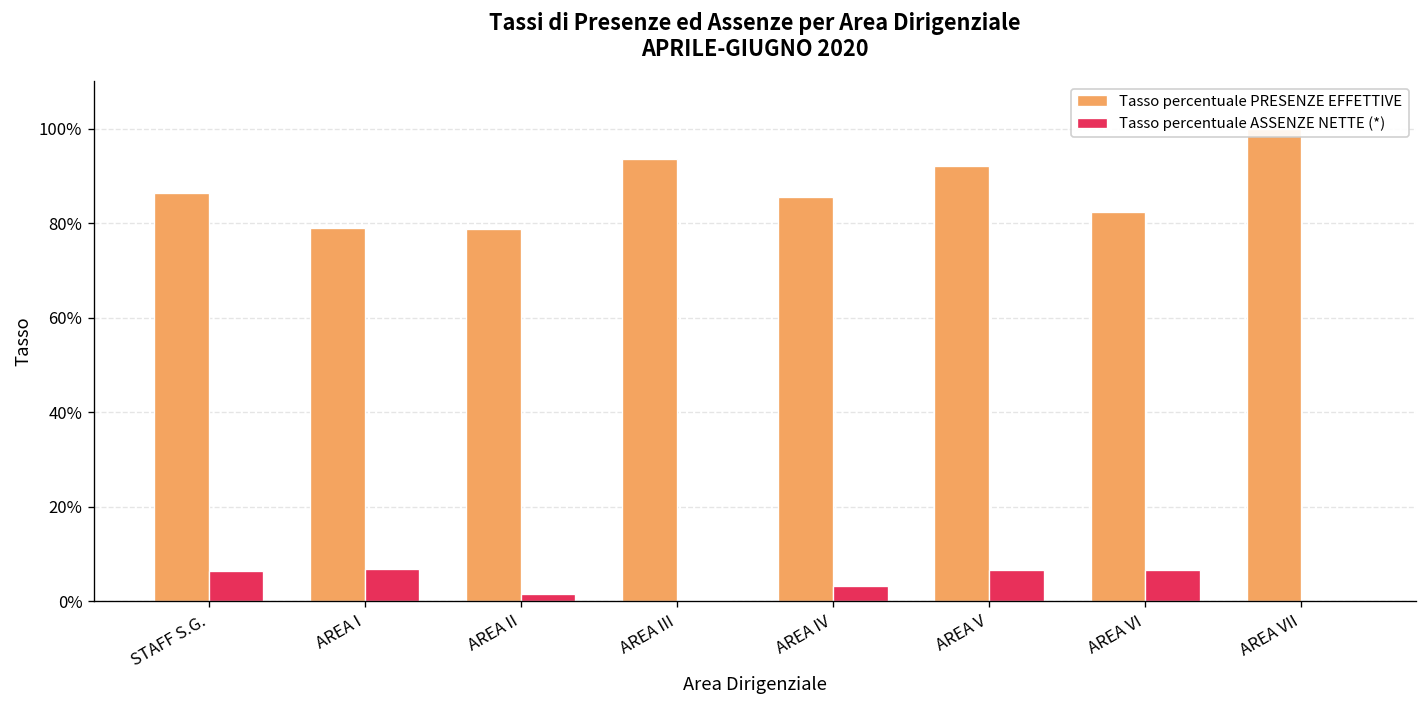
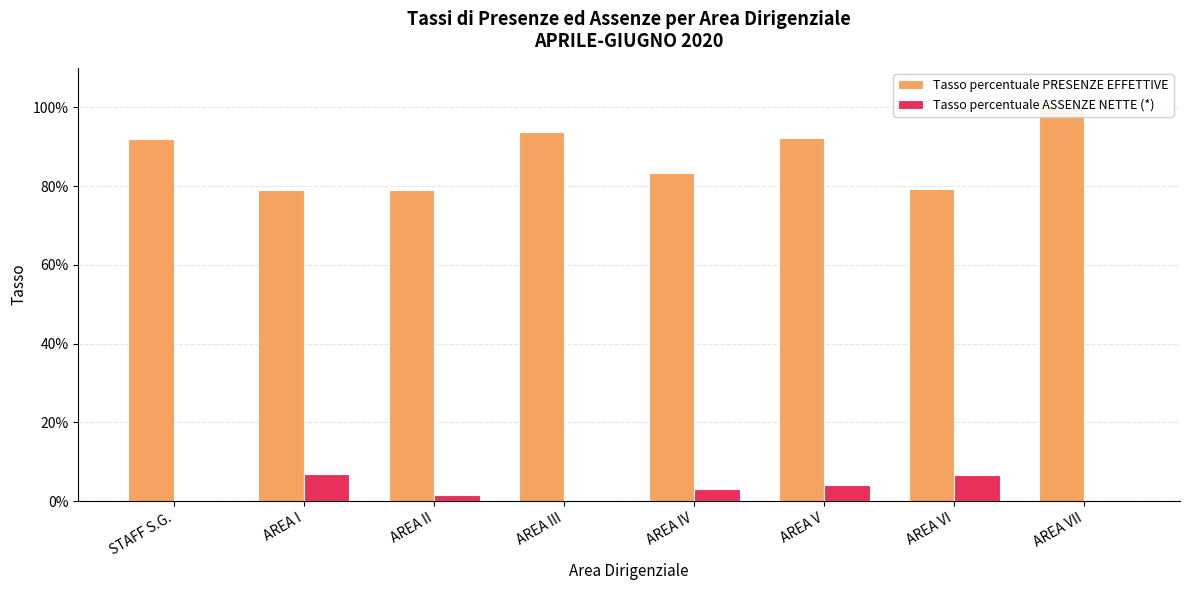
  {
    "Tasso percentuale PRESENZE EFFETTIVE": {
-     "STAFF S.G.": "86%",
+     "STAFF S.G.": "92%",
      "AREA I": "79%",
      "AREA II": "79%",
      "AREA III": "94%",
-     "AREA IV": "86%",
+     "AREA IV": "83%",
      "AREA V": "92%",
-     "AREA VI": "82%"
+     "AREA VI": "79%"
    },
    "Tasso percentuale ASSENZE NETTE (*)": {
-     "STAFF S.G.": "6%",
+     "STAFF S.G.": "0%",
      "AREA I": "7%",
      "AREA II": "2%",
      "AREA IV": "3%",
-     "AREA V": "7%",
+     "AREA V": "4%",
      "AREA VI": "7%",
      "AREA VII": "0%"
    }
  }
